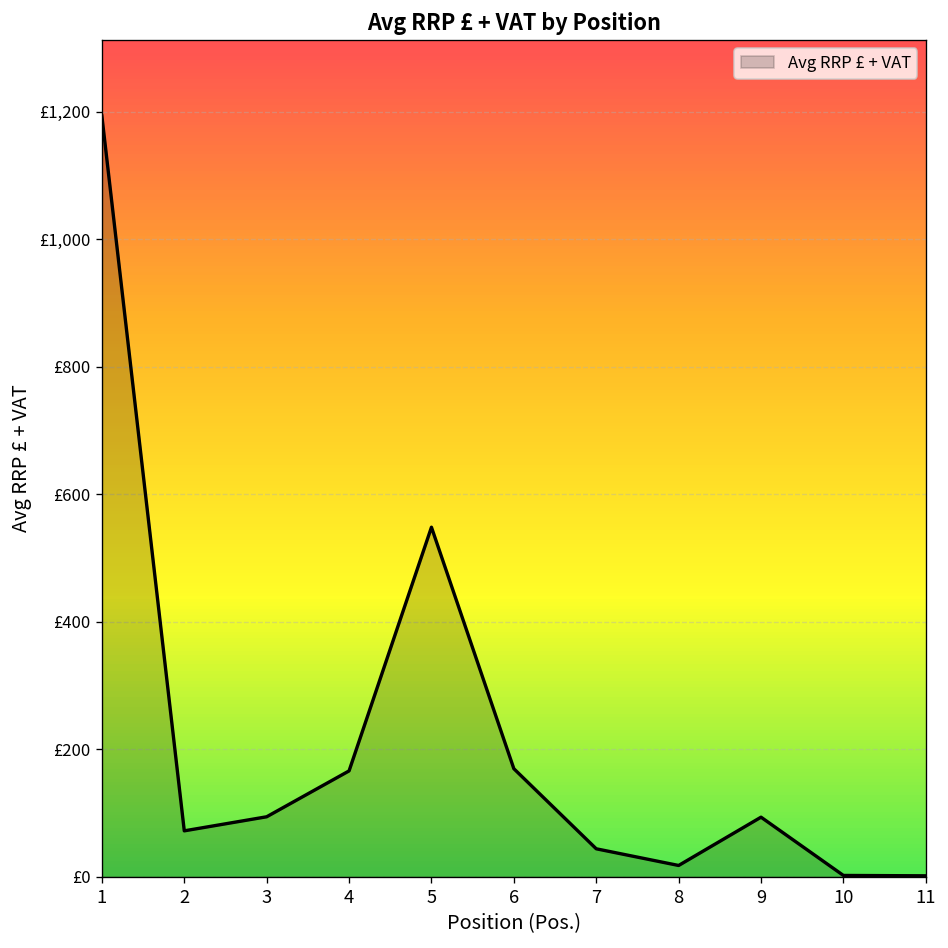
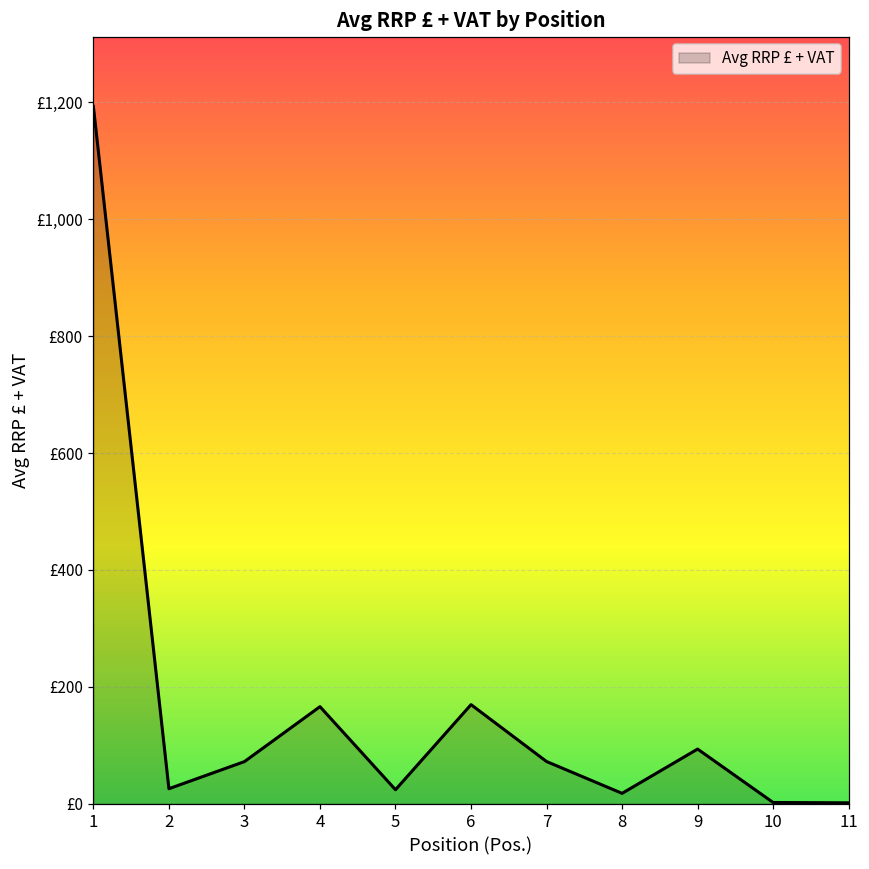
  {
    "1": "£1,190",
-   "2": "£70",
-   "3": "£90",
+   "2": "£30",
+   "3": "£70",
    "4": "£170",
-   "5": "£550",
+   "5": "£20",
    "6": "£170",
-   "7": "£40",
+   "7": "£70",
    "8": "£20",
    "9": "£90",
    "10": "£0",
    "11": "£0"
  }
